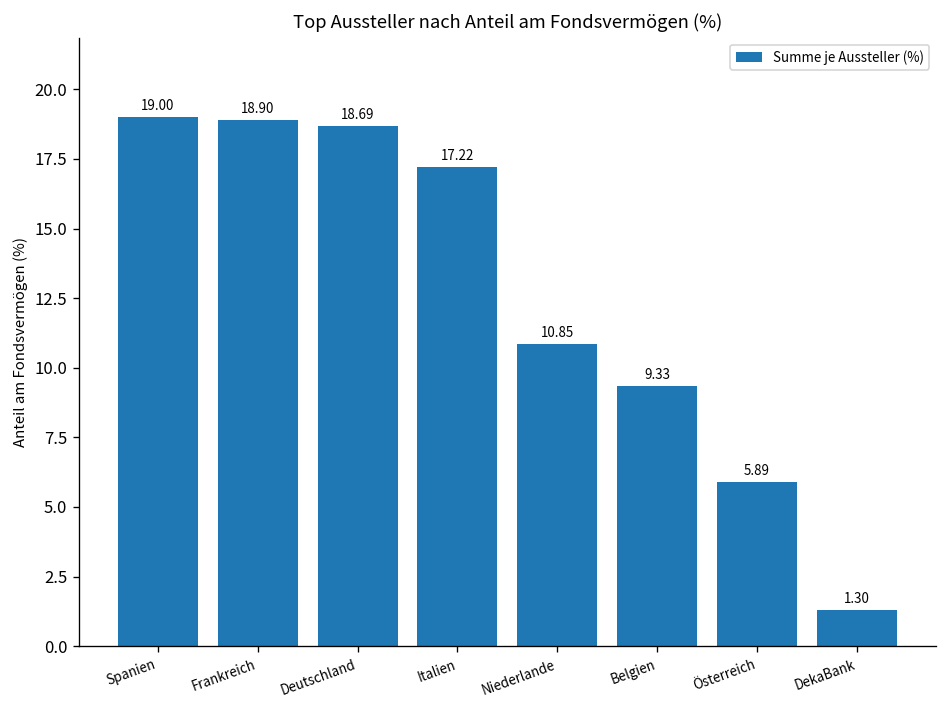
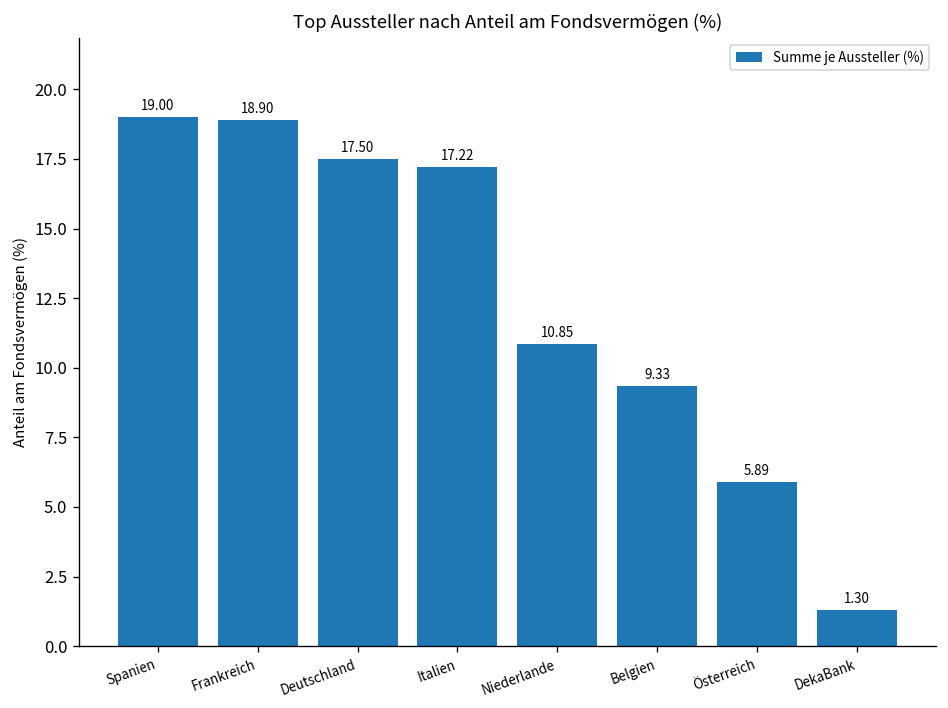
  {
    "Spanien": 19.00,
    "Frankreich": 18.90,
-   "Deutschland": 18.69,
+   "Deutschland": 17.50,
    "Italien": 17.22,
    "Niederlande": 10.85,
    "Belgien": 9.33,
    "Österreich": 5.89,
    "DekaBank": 1.30
  }
